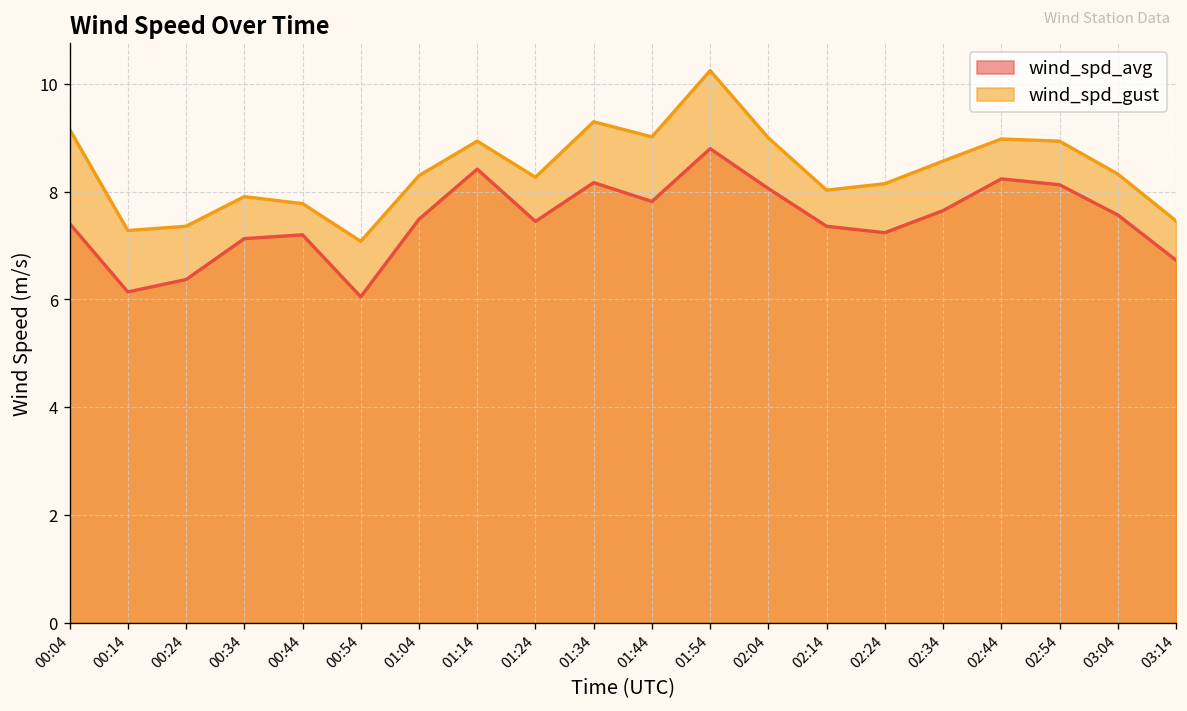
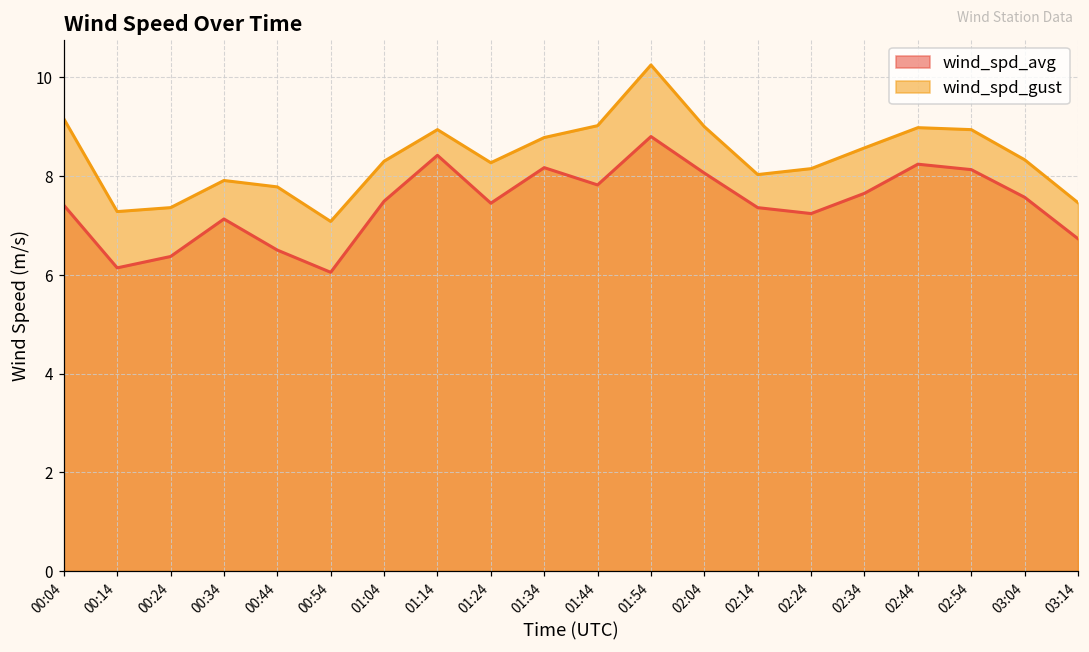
  {
    "wind_spd_avg": {
      "00:04": 7.4,
      "00:14": 6.1,
      "00:24": 6.4,
      "00:34": 7.1,
-     "00:44": 7.2,
+     "00:44": 6.5,
      "00:54": 6.1,
      "01:04": 7.5,
      "01:14": 8.4,
      "01:24": 7.5,
      "01:34": 8.2,
      "01:44": 7.8,
      "01:54": 8.8,
      "02:04": 8.1,
      "02:14": 7.4,
      "02:24": 7.2,
      "02:34": 7.7,
      "02:44": 8.2,
      "02:54": 8.1,
      "03:04": 7.6,
      "03:14": 6.7
    },
    "wind_spd_gust": {
      "00:04": 9.2,
      "00:14": 7.3,
      "00:24": 7.4,
      "00:34": 7.9,
      "00:44": 7.8,
      "00:54": 7.1,
      "01:04": 8.3,
      "01:14": 8.9,
      "01:24": 8.3,
-     "01:34": 9.3,
+     "01:34": 8.8,
      "01:44": 9.0,
      "01:54": 10.3,
      "02:04": 9.0,
      "02:14": 8.0,
      "02:24": 8.2,
      "02:34": 8.6,
      "02:44": 9.0,
      "02:54": 8.9,
      "03:04": 8.3,
      "03:14": 7.5
    }
  }
